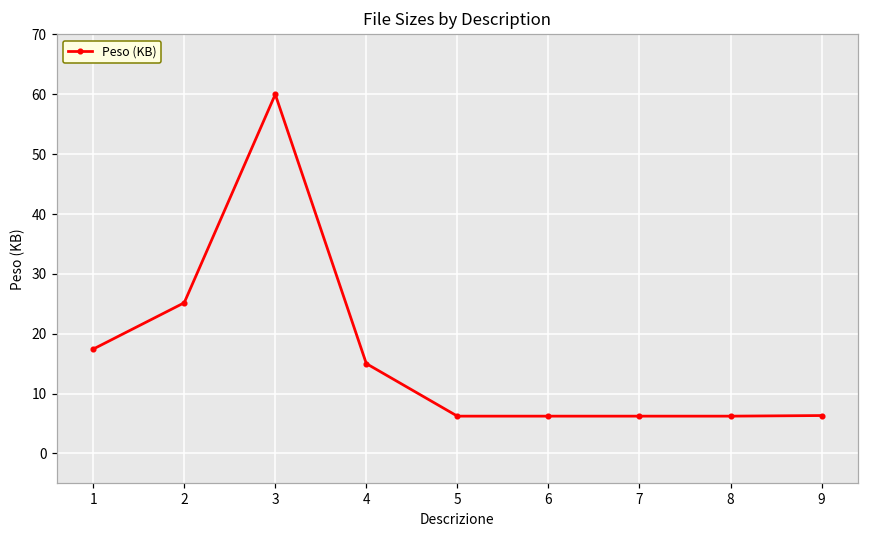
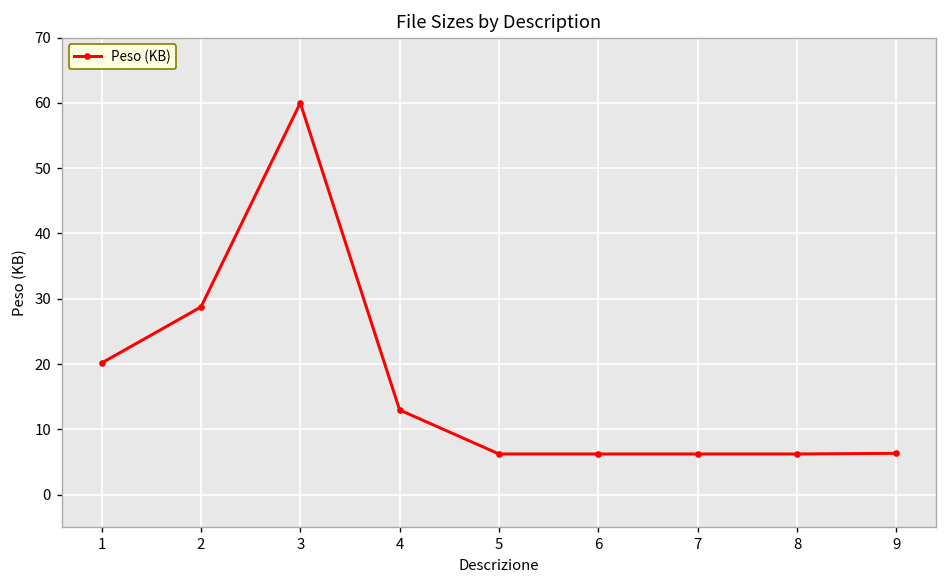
  {
-   "1": 17,
-   "2": 25,
+   "1": 20,
+   "2": 29,
    "3": 60,
-   "4": 15,
+   "4": 13,
    "5": 6,
    "6": 6,
    "7": 6,
    "8": 6,
    "9": 6
  }
